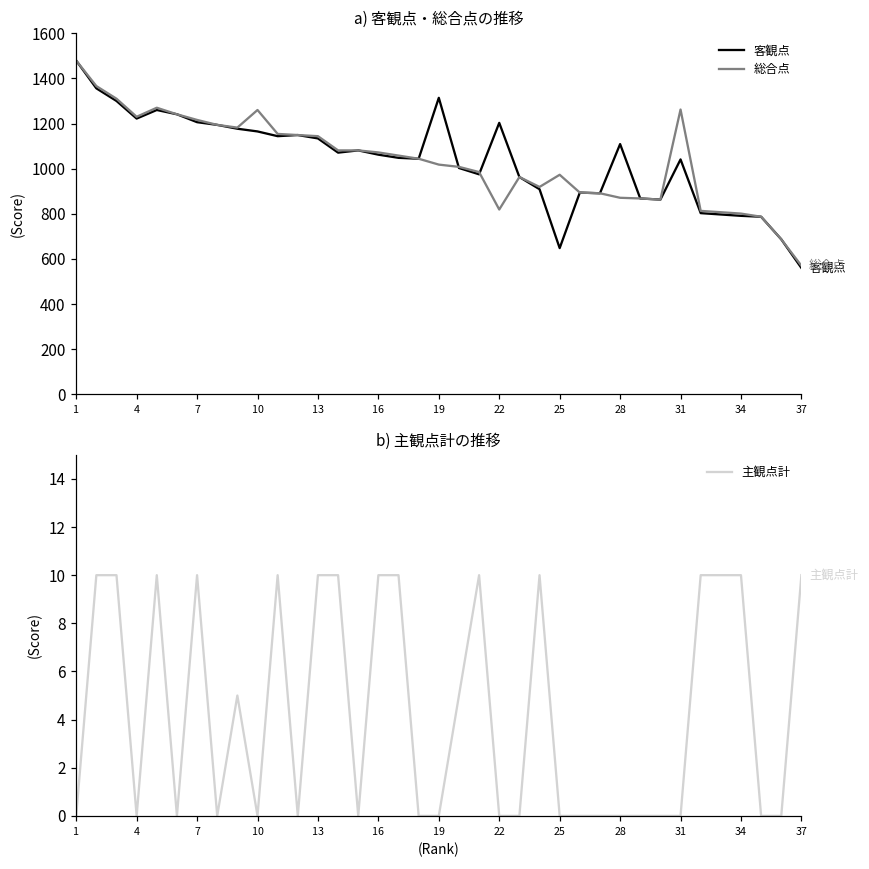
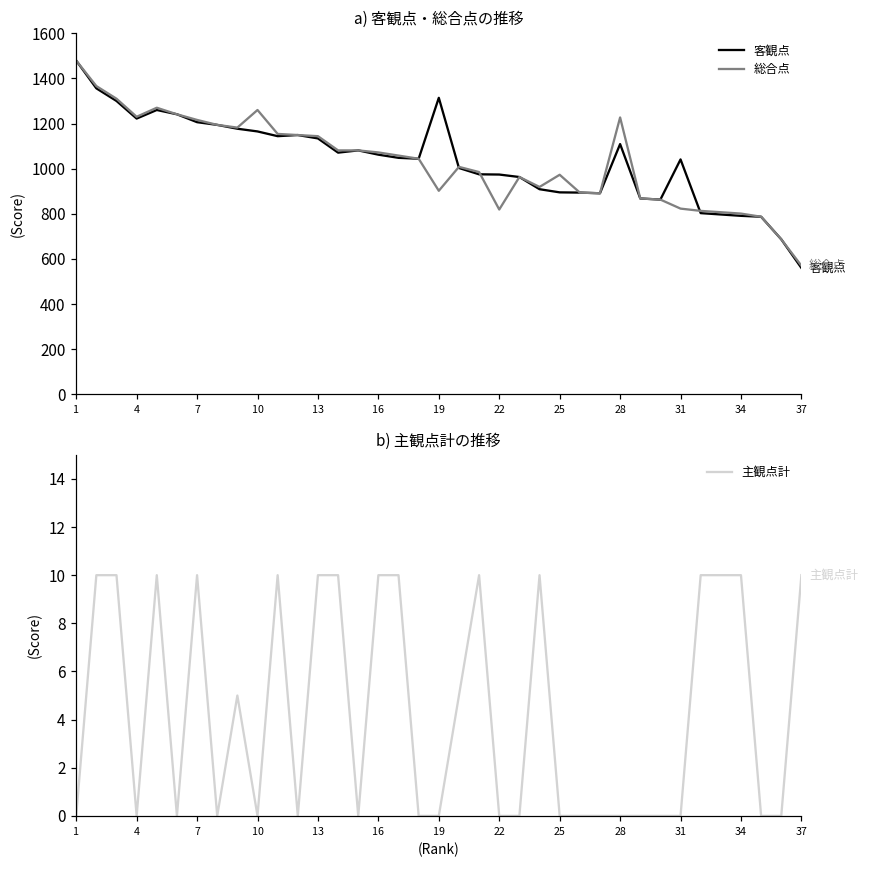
  {
    "a) 客観点・総合点の推移": {
      "客観点": {
        "10": 1170,
        "19": 1310,
-       "22": 1200,
-       "25": 650,
+       "22": 970,
+       "25": 900,
        "28": 1110,
        "31": 1040
      },
      "総合点": {
        "10": 1260,
-       "19": 1020,
+       "19": 900,
        "22": 820,
        "25": 970,
-       "28": 870,
-       "31": 1260
+       "28": 1230,
+       "31": 820
      }
    },
    "b) 主観点計の推移": {
      "1": 0.0,
      "4": 0.0,
      "7": 10.0,
      "10": 0.0,
      "13": 10.0,
      "16": 10.0,
      "19": 0.0,
      "22": 0.0,
      "25": 0.0,
      "28": 0.0,
      "31": 0.0,
      "34": 10.0,
      "37": 10.0
    }
  }
